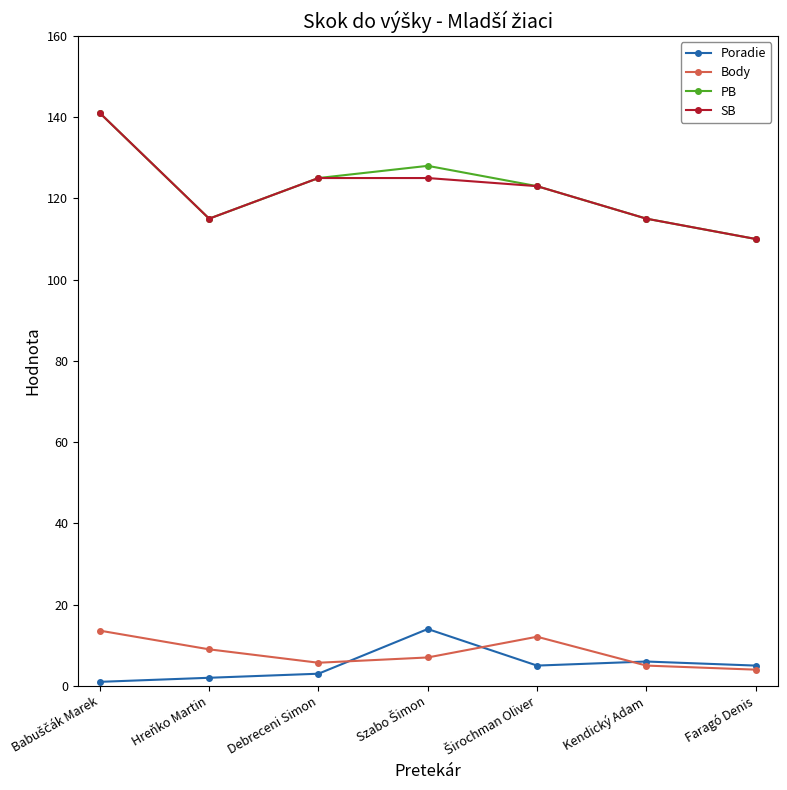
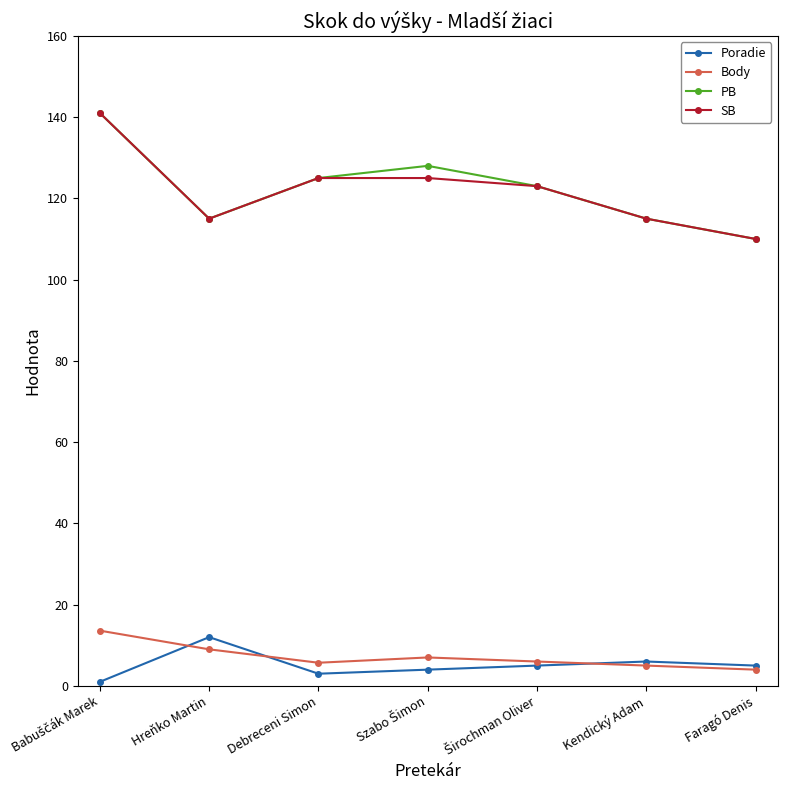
  {
    "Poradie": {
      "Babuščák Marek": 1,
-     "Hreňko Martin": 2,
+     "Hreňko Martin": 12,
      "Debreceni Simon": 3,
-     "Szabo Šimon": 14,
+     "Szabo Šimon": 4,
      "Širochman Oliver": 5,
      "Kendický Adam": 6,
      "Faragó Denis": 5
    },
    "Body": {
      "Babuščák Marek": 14,
      "Hreňko Martin": 9,
      "Debreceni Simon": 6,
      "Szabo Šimon": 7,
-     "Širochman Oliver": 12,
+     "Širochman Oliver": 6,
      "Kendický Adam": 5,
      "Faragó Denis": 4
    },
    "PB": {
      "Szabo Šimon": 128
    },
    "SB": {
      "Szabo Šimon": 125
    }
  }
